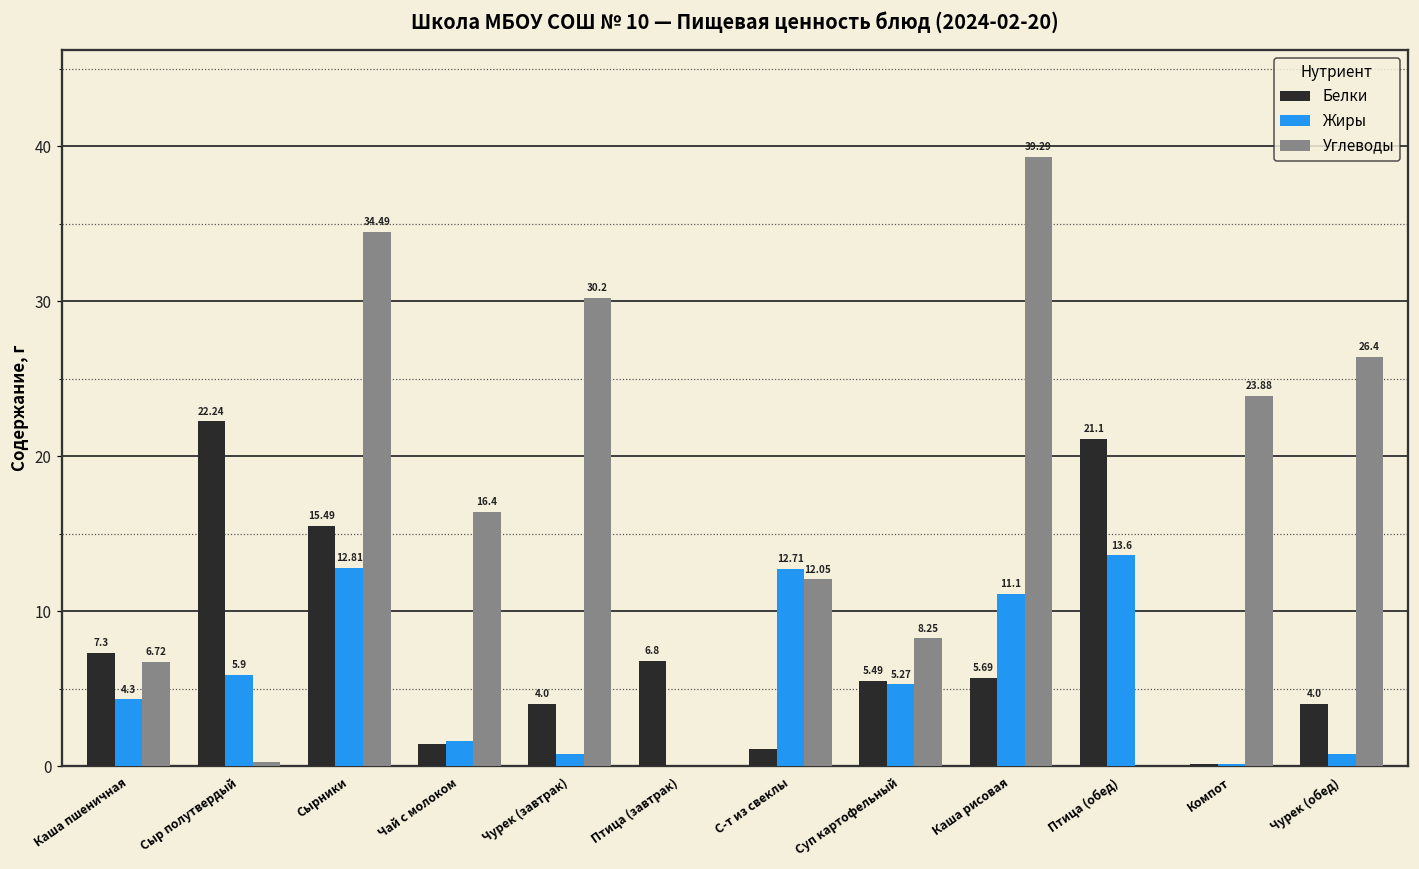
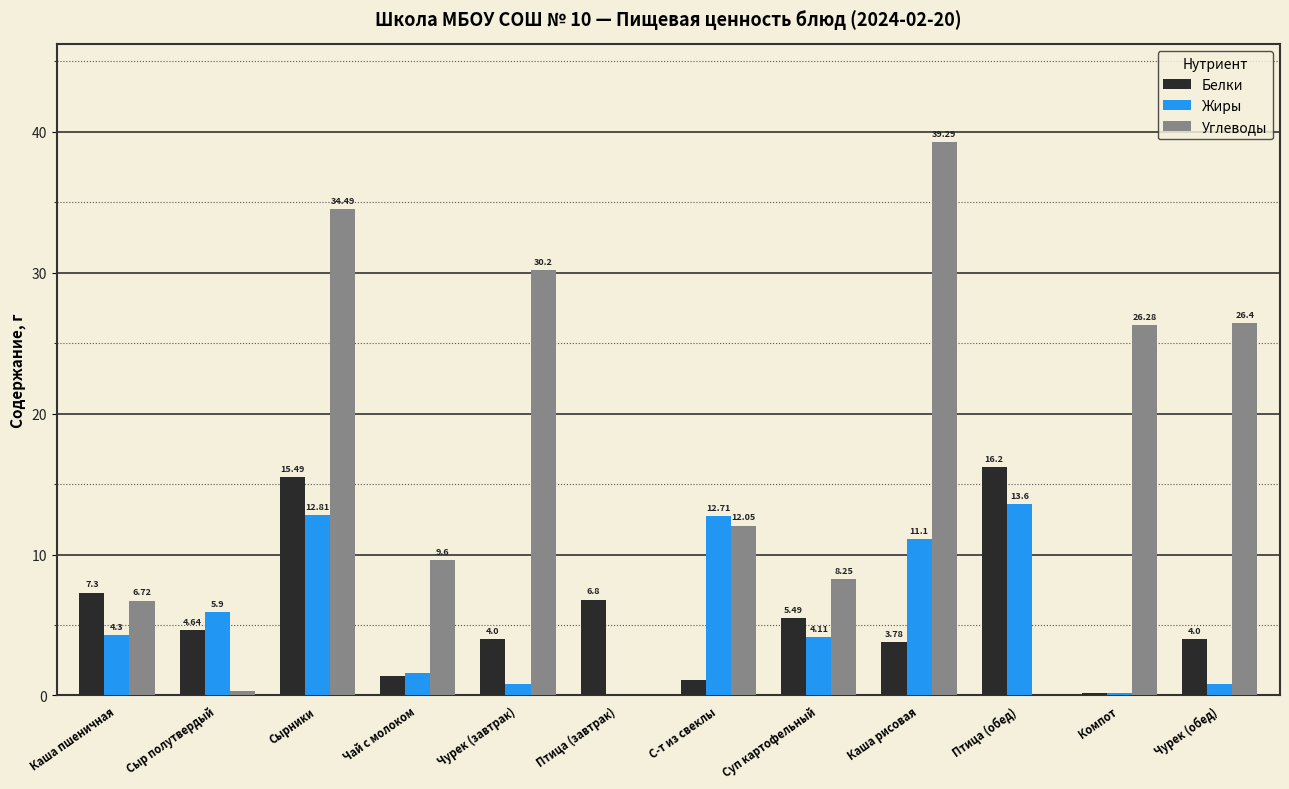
  {
    "Белки": {
      "Каша пшеничная": 7.3,
-     "Сыр полутвердый": 22.24,
+     "Сыр полутвердый": 4.64,
      "Сырники": 15.49,
      "Чурек (завтрак)": 4.0,
      "Птица (завтрак)": 6.8,
      "Суп картофельный": 5.49,
-     "Каша рисовая": 5.69,
-     "Птица (обед)": 21.1,
+     "Каша рисовая": 3.78,
+     "Птица (обед)": 16.2,
      "Чурек (обед)": 4.0
    },
    "Жиры": {
      "Каша пшеничная": 4.3,
      "Сыр полутвердый": 5.9,
      "Сырники": 12.81,
      "С-т из свеклы": 12.71,
-     "Суп картофельный": 5.27,
+     "Суп картофельный": 4.11,
      "Каша рисовая": 11.1,
      "Птица (обед)": 13.6
    },
    "Углеводы": {
      "Каша пшеничная": 6.72,
      "Сырники": 34.49,
-     "Чай с молоком": 16.4,
+     "Чай с молоком": 9.6,
      "Чурек (завтрак)": 30.2,
      "С-т из свеклы": 12.05,
      "Суп картофельный": 8.25,
      "Каша рисовая": 39.29,
-     "Компот": 23.88,
+     "Компот": 26.28,
      "Чурек (обед)": 26.4
    }
  }
